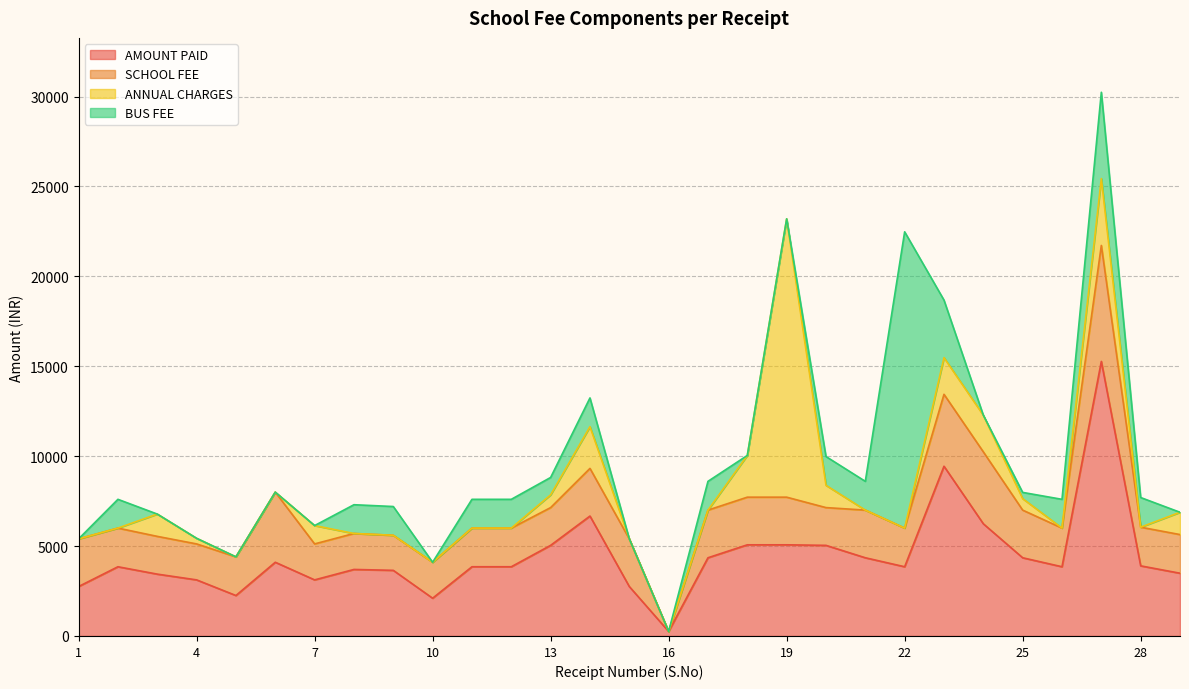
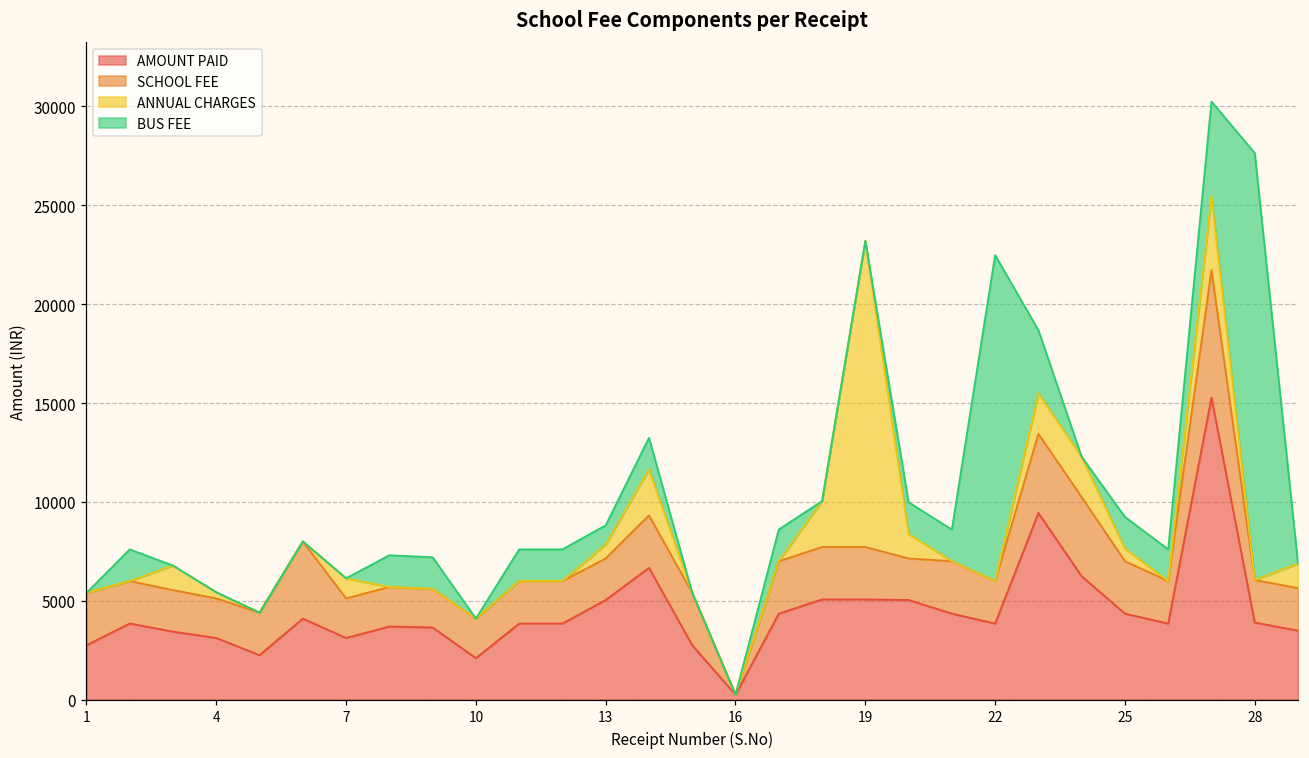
  {
    "ANNUAL CHARGES": {
      "13": 700,
      "25": 600
    },
    "BUS FEE": {
      "13": 1000,
      "22": 16500,
-     "25": 300,
-     "28": 1700
+     "25": 1600,
+     "28": 21600
    }
  }
